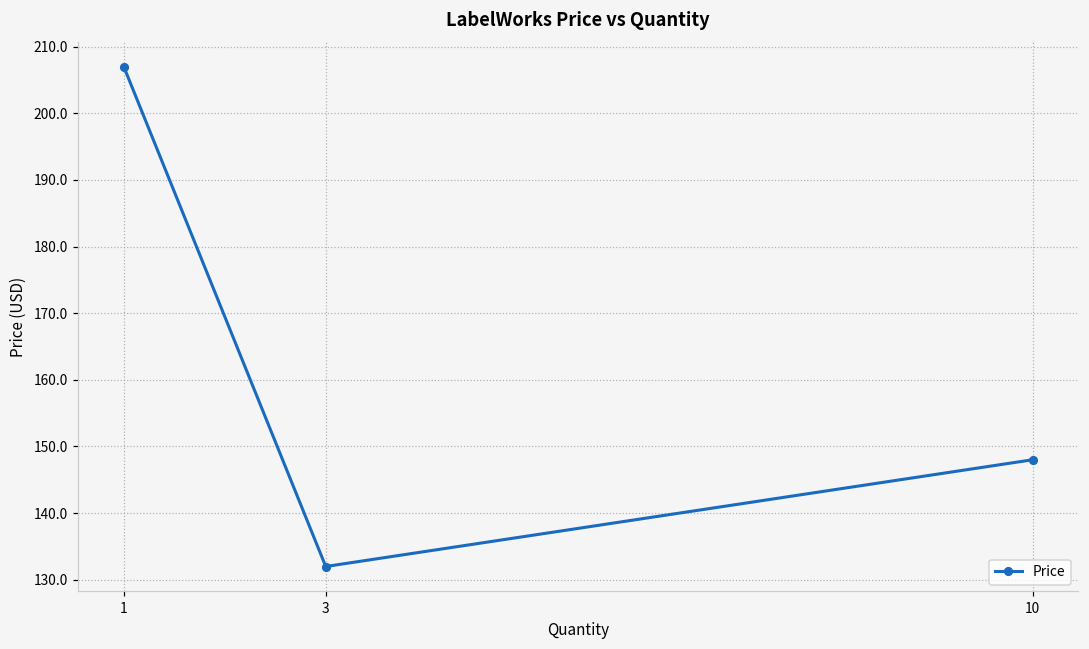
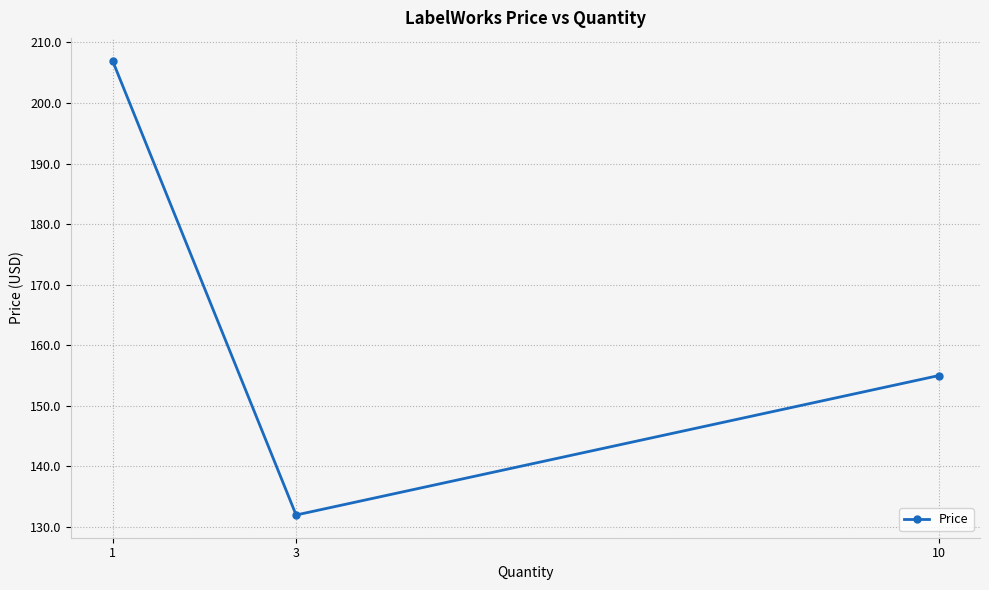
  {
    "1": 207,
    "3": 132,
-   "10": 148
+   "10": 155
  }
